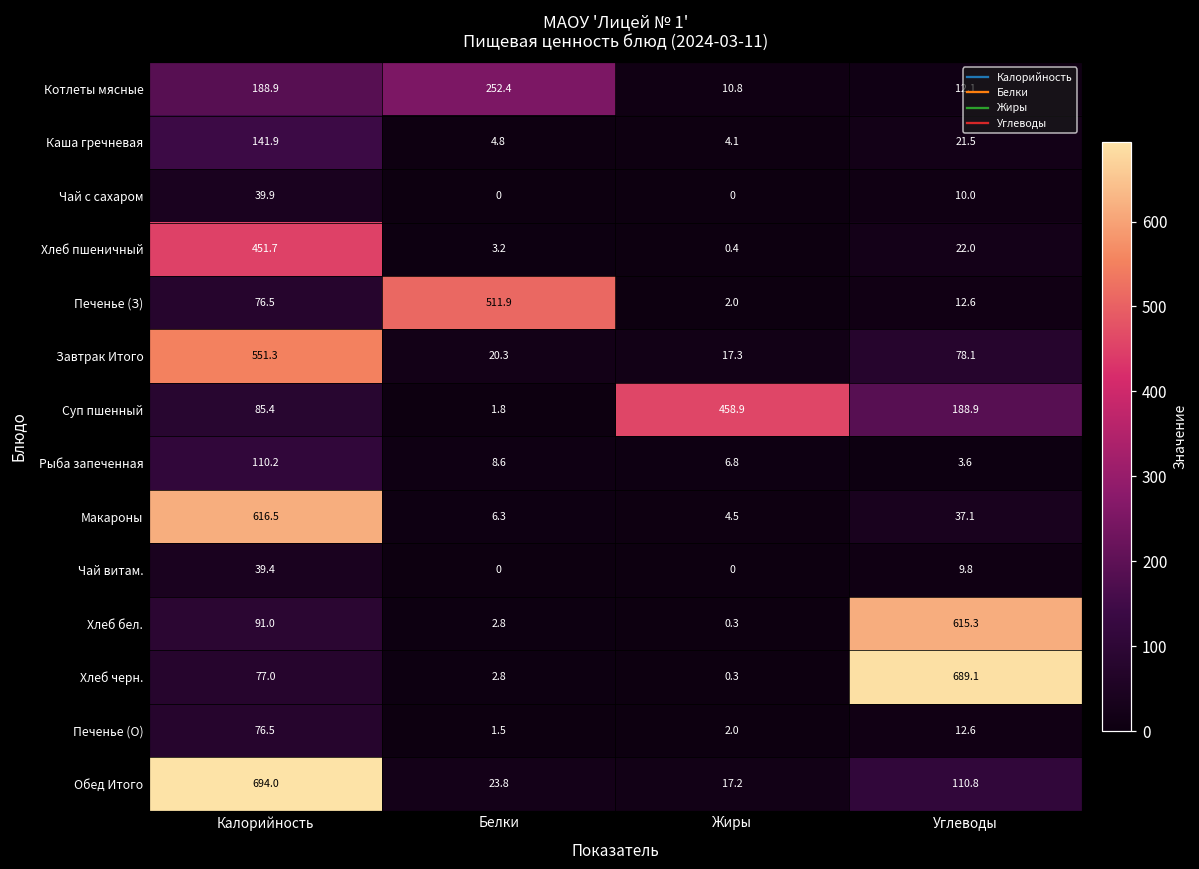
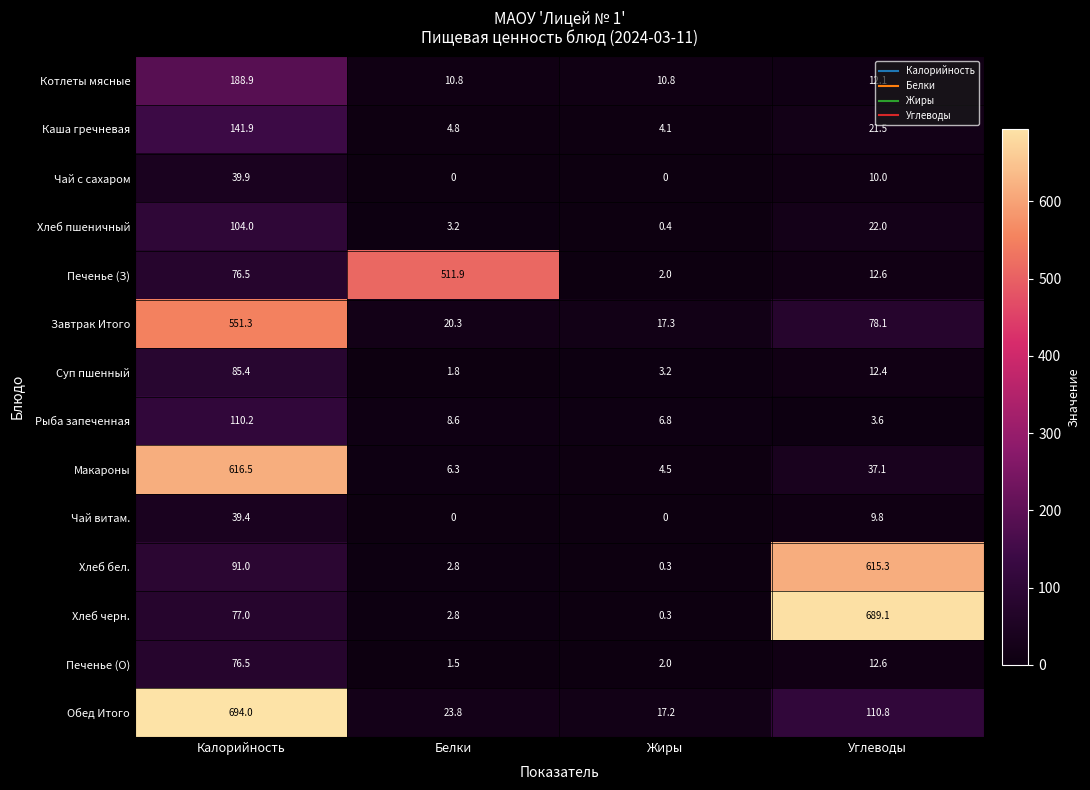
  {
    "Котлеты мясные": {
      "Калорийность": 188.9,
-     "Белки": 252.4,
+     "Белки": 10.8,
      "Жиры": 10.8
    },
    "Каша гречневая": {
      "Калорийность": 141.9,
      "Белки": 4.8,
      "Жиры": 4.1
    },
    "Чай с сахаром": {
      "Калорийность": 39.9,
      "Белки": 0,
      "Жиры": 0,
      "Углеводы": 10.0
    },
    "Хлеб пшеничный": {
-     "Калорийность": 451.7,
+     "Калорийность": 104.0,
      "Белки": 3.2,
      "Жиры": 0.4,
      "Углеводы": 22.0
    },
    "Печенье (З)": {
      "Калорийность": 76.5,
      "Белки": 511.9,
      "Жиры": 2.0,
      "Углеводы": 12.6
    },
    "Завтрак Итого": {
      "Калорийность": 551.3,
      "Белки": 20.3,
      "Жиры": 17.3,
      "Углеводы": 78.1
    },
    "Суп пшенный": {
      "Калорийность": 85.4,
      "Белки": 1.8,
-     "Жиры": 458.9,
-     "Углеводы": 188.9
+     "Жиры": 3.2,
+     "Углеводы": 12.4
    },
    "Рыба запеченная": {
      "Калорийность": 110.2,
      "Белки": 8.6,
      "Жиры": 6.8,
      "Углеводы": 3.6
    },
    "Макароны": {
      "Калорийность": 616.5,
      "Белки": 6.3,
      "Жиры": 4.5,
      "Углеводы": 37.1
    },
    "Чай витам.": {
      "Калорийность": 39.4,
      "Белки": 0,
      "Жиры": 0,
      "Углеводы": 9.8
    },
    "Хлеб бел.": {
      "Калорийность": 91.0,
      "Белки": 2.8,
      "Жиры": 0.3,
      "Углеводы": 615.3
    },
    "Хлеб черн.": {
      "Калорийность": 77.0,
      "Белки": 2.8,
      "Жиры": 0.3,
      "Углеводы": 689.1
    },
    "Печенье (О)": {
      "Калорийность": 76.5,
      "Белки": 1.5,
      "Жиры": 2.0,
      "Углеводы": 12.6
    },
    "Обед Итого": {
      "Калорийность": 694.0,
      "Белки": 23.8,
      "Жиры": 17.2,
      "Углеводы": 110.8
    }
  }
